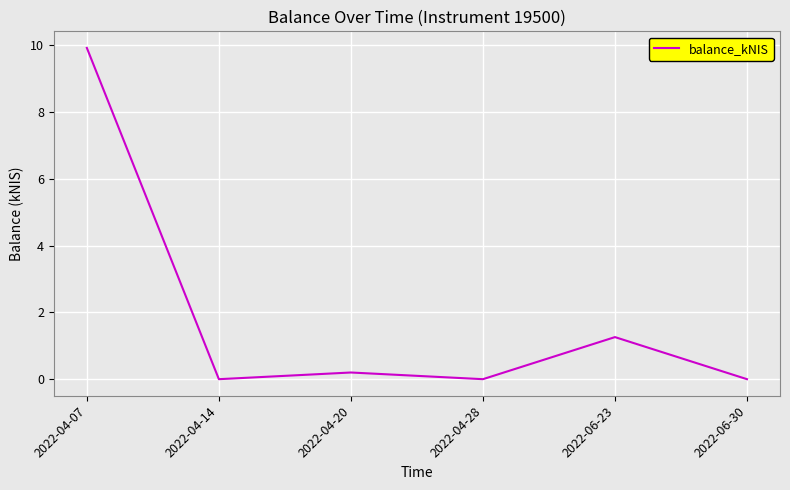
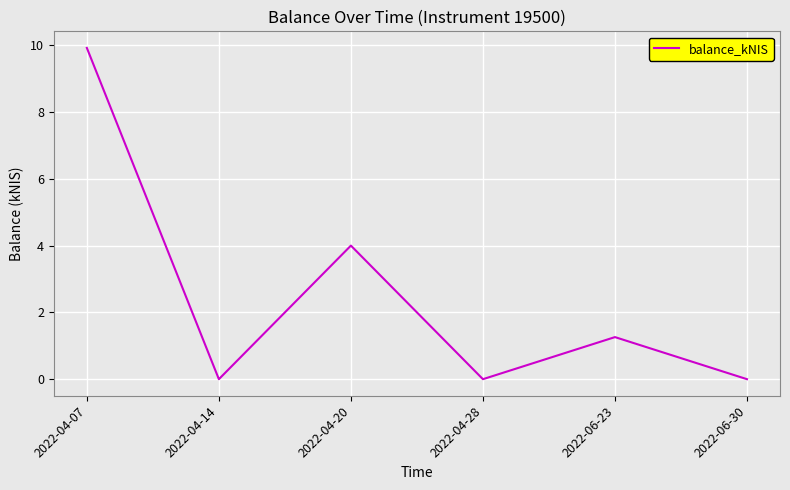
  {
    "2022-04-07": 9.9,
    "2022-04-14": 0.0,
-   "2022-04-20": 0.2,
+   "2022-04-20": 4.0,
    "2022-04-28": 0.0,
    "2022-06-23": 1.3,
    "2022-06-30": 0.0
  }
